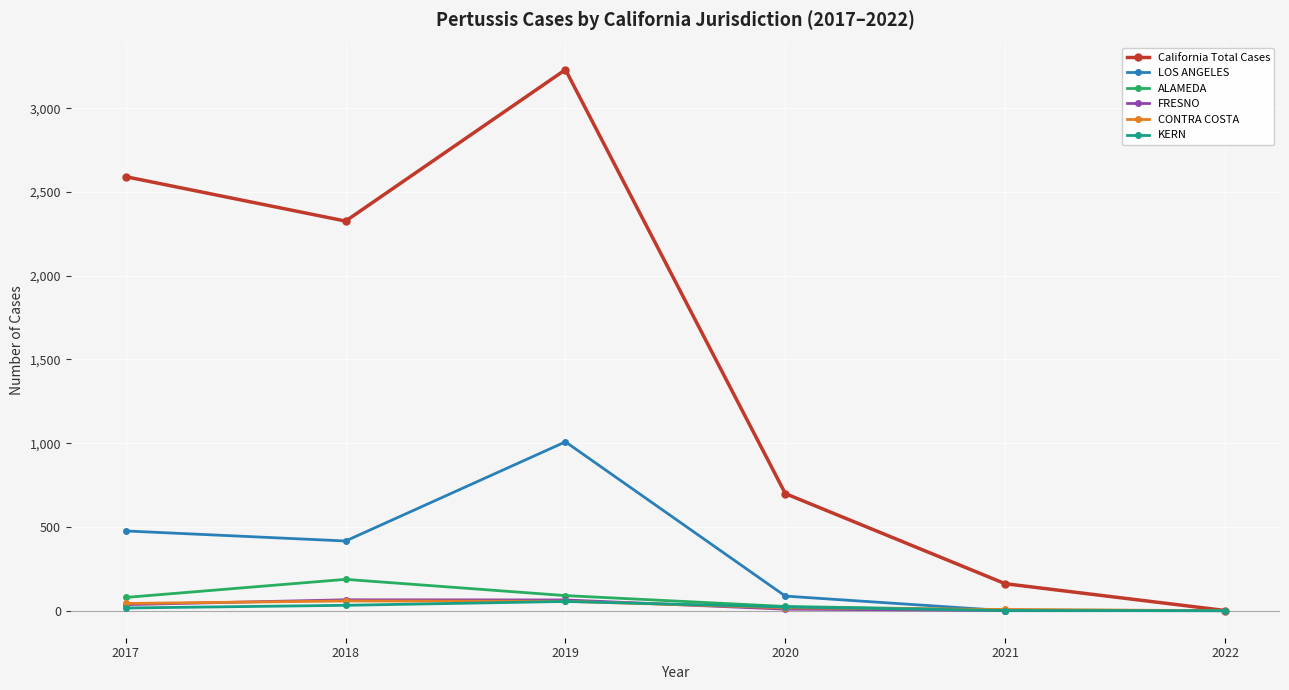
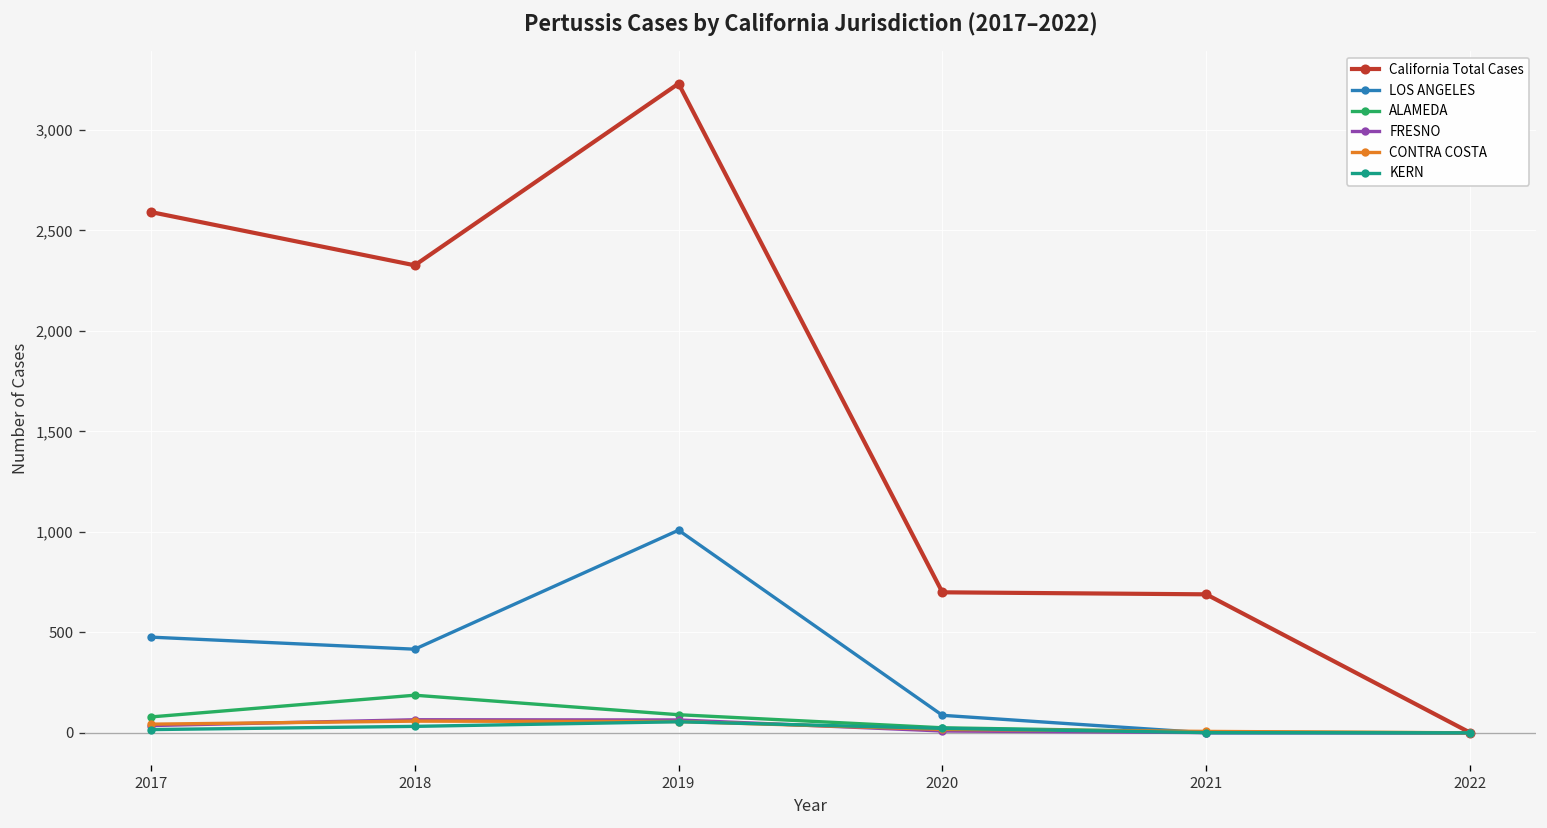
  {
    "California Total Cases": {
      "2017": "2,590",
      "2018": "2,330",
      "2019": "3,230",
      "2020": "700",
-     "2021": "160"
+     "2021": "690"
    },
    "LOS ANGELES": {
      "2017": "480",
      "2018": "420",
      "2019": "1,010",
      "2020": "90"
    }
  }
